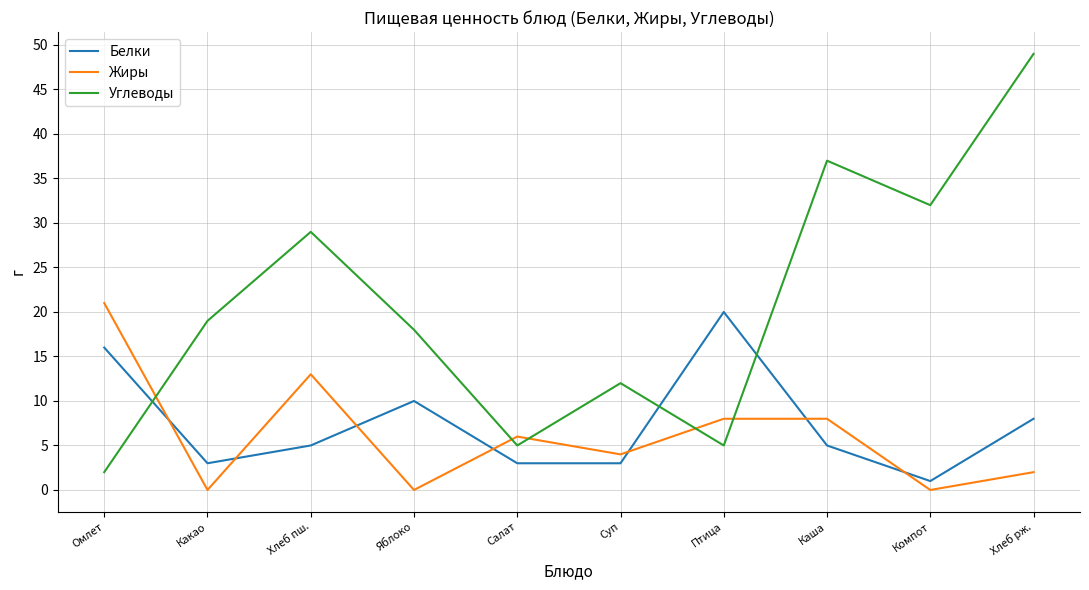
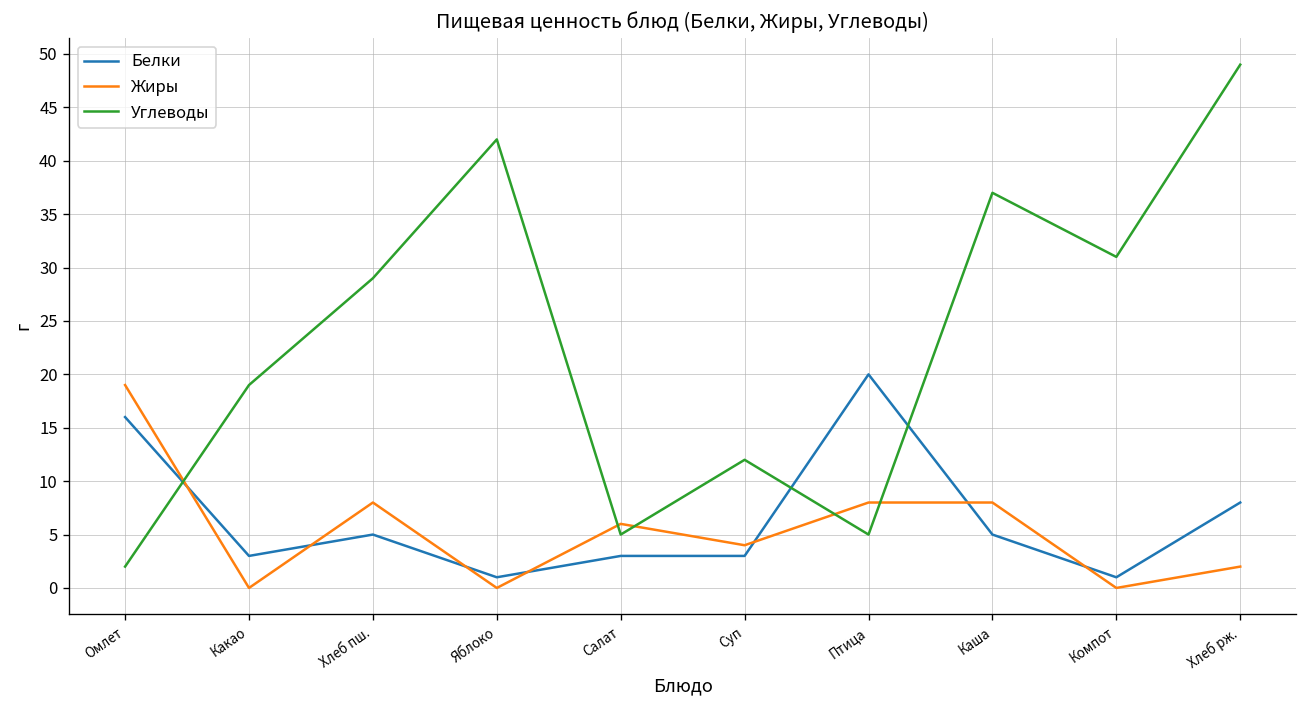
  {
    "Белки": {
      "Омлет": 16,
      "Какао": 3,
      "Хлеб пш.": 5,
-     "Яблоко": 10,
+     "Яблоко": 1,
      "Салат": 3,
      "Суп": 3,
      "Птица": 20,
      "Каша": 5,
      "Компот": 1,
      "Хлеб рж.": 8
    },
    "Жиры": {
-     "Омлет": 21,
+     "Омлет": 19,
      "Какао": 0,
-     "Хлеб пш.": 13,
+     "Хлеб пш.": 8,
      "Яблоко": 0,
      "Салат": 6,
      "Суп": 4,
      "Птица": 8,
      "Каша": 8,
      "Компот": 0,
      "Хлеб рж.": 2
    },
    "Углеводы": {
      "Омлет": 2,
      "Какао": 19,
      "Хлеб пш.": 29,
-     "Яблоко": 18,
+     "Яблоко": 42,
      "Салат": 5,
      "Суп": 12,
      "Птица": 5,
      "Каша": 37,
-     "Компот": 32,
+     "Компот": 31,
      "Хлеб рж.": 49
    }
  }
